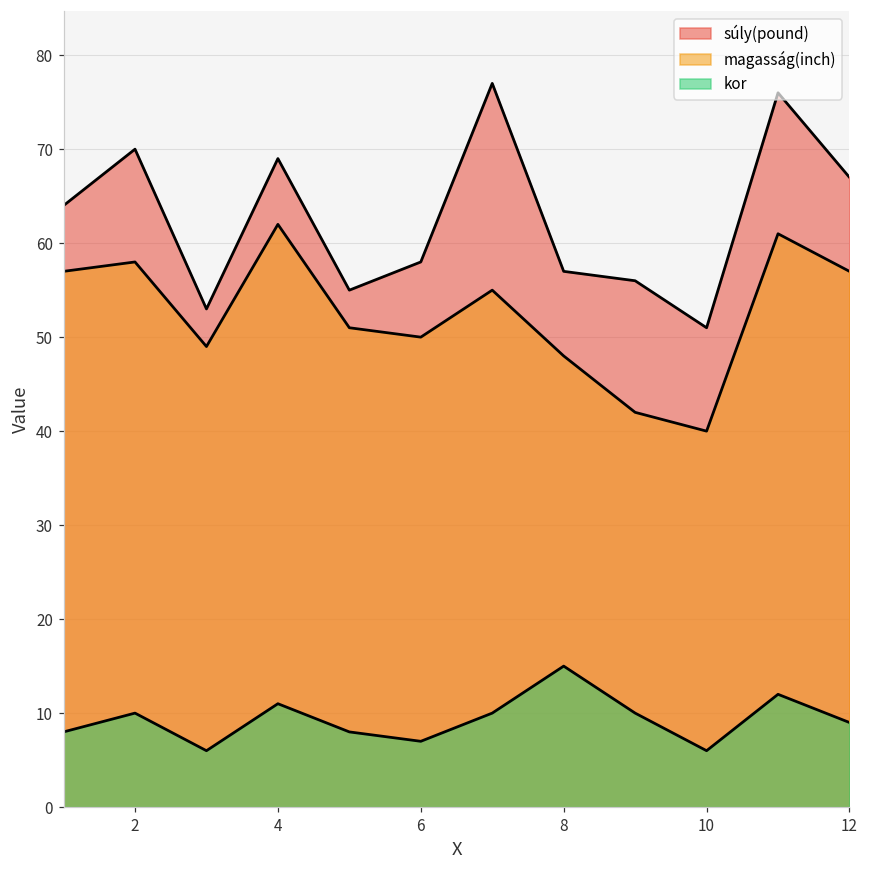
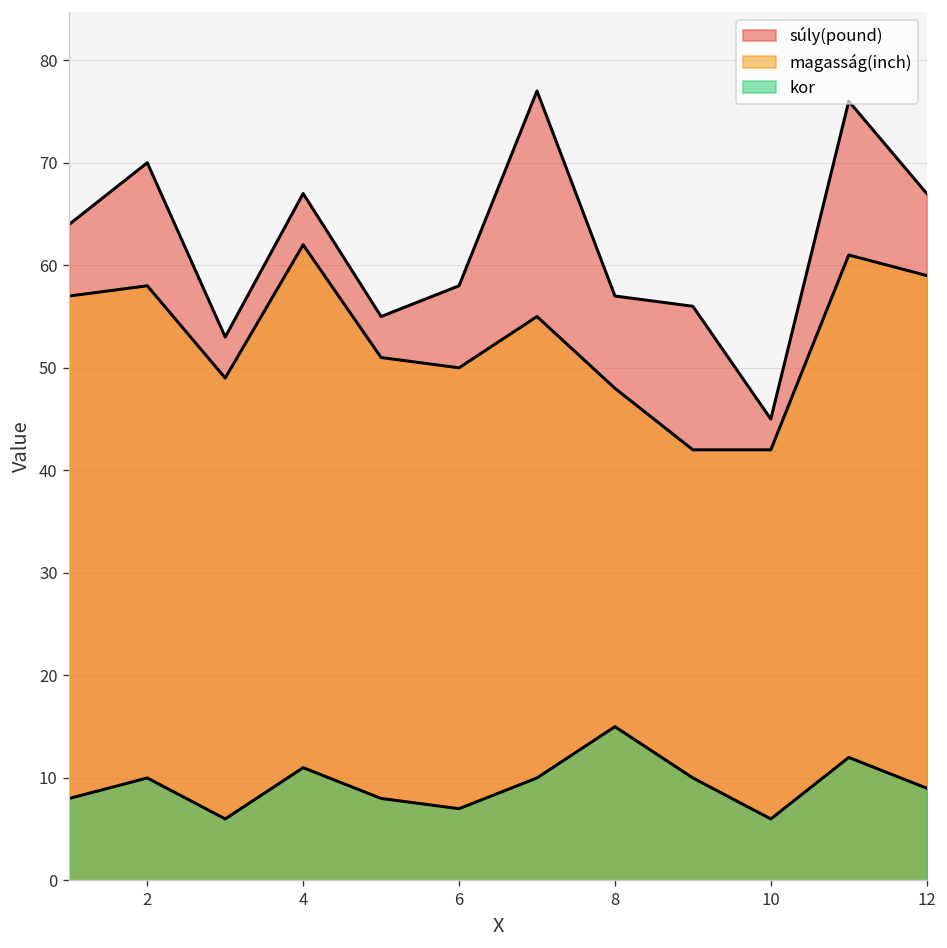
  {
    "súly(pound)": {
      "2": 70,
-     "4": 69,
+     "4": 67,
      "6": 58,
      "8": 57,
-     "10": 51,
+     "10": 45,
      "12": 67
    },
    "magasság(inch)": {
      "2": 58,
      "4": 62,
      "6": 50,
      "8": 48,
-     "10": 40,
-     "12": 57
+     "10": 42,
+     "12": 59
    },
    "kor": {
      "2": 10,
      "4": 11,
      "6": 7,
      "8": 15,
      "10": 6,
      "12": 9
    }
  }
